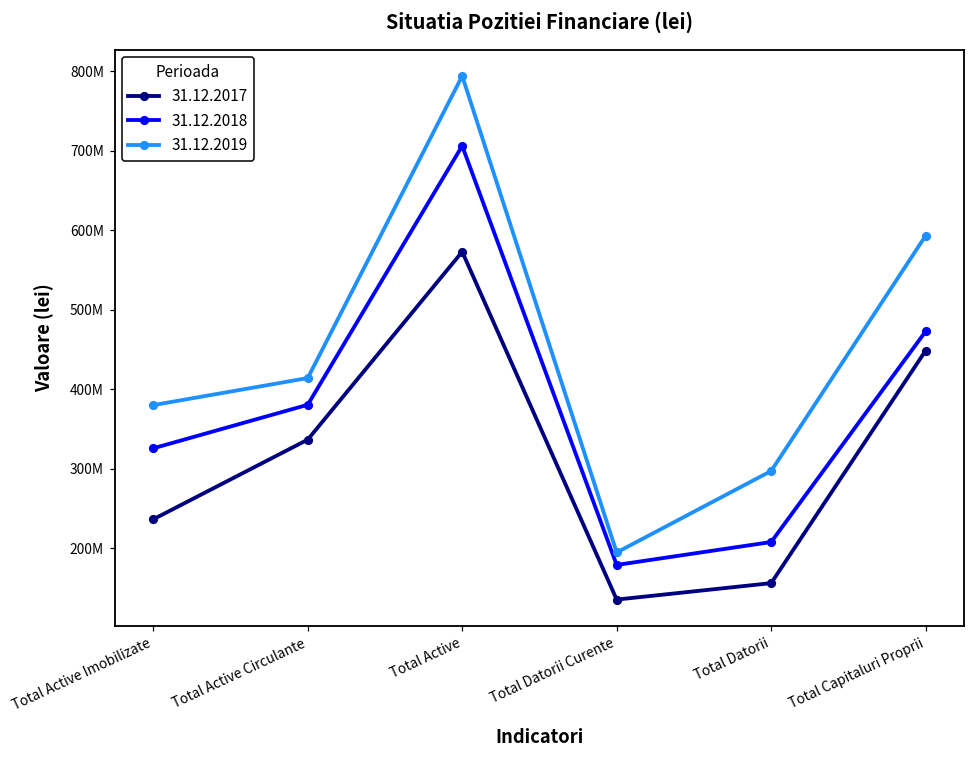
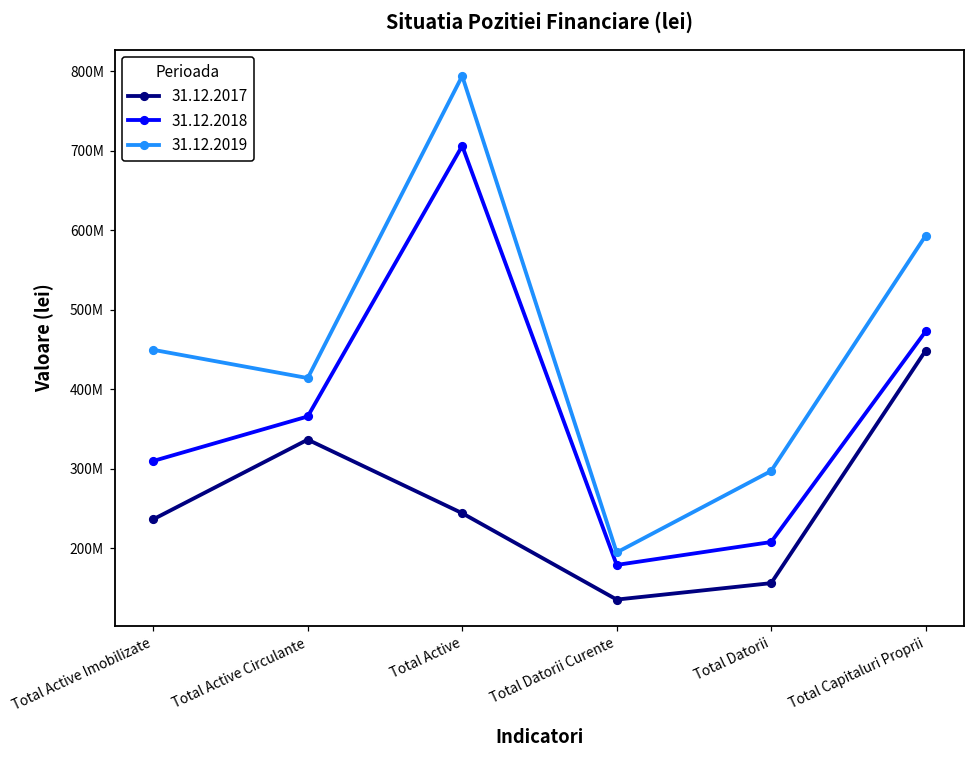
  {
    "31.12.2017": {
      "Total Active Imobilizate": 240000000,
      "Total Active Circulante": 340000000,
-     "Total Active": 570000000,
+     "Total Active": 240000000,
      "Total Datorii Curente": 140000000,
      "Total Datorii": 160000000,
      "Total Capitaluri Proprii": 450000000
    },
    "31.12.2018": {
-     "Total Active Imobilizate": 330000000,
-     "Total Active Circulante": 380000000,
+     "Total Active Imobilizate": 310000000,
+     "Total Active Circulante": 370000000,
      "Total Active": 710000000,
      "Total Datorii Curente": 180000000,
      "Total Datorii": 210000000,
      "Total Capitaluri Proprii": 470000000
    },
    "31.12.2019": {
-     "Total Active Imobilizate": 380000000,
+     "Total Active Imobilizate": 450000000,
      "Total Active Circulante": 410000000,
      "Total Active": 790000000,
      "Total Datorii Curente": 190000000,
      "Total Datorii": 300000000,
      "Total Capitaluri Proprii": 590000000
    }
  }
